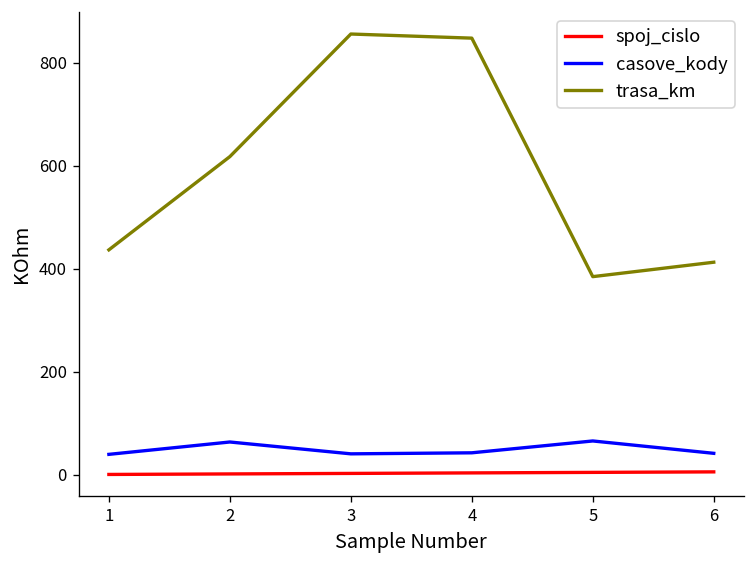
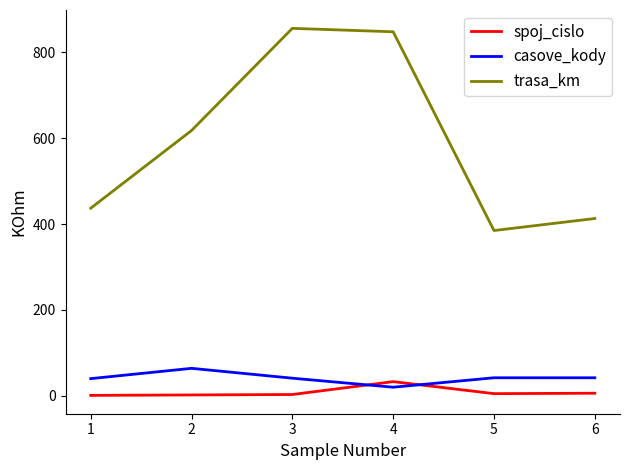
  {
    "spoj_cislo": {
      "1": 0,
      "2": 0,
      "3": 0,
-     "4": 0,
+     "4": 30,
      "5": 10,
      "6": 10
    },
    "casove_kody": {
      "1": 40,
      "2": 60,
      "3": 40,
-     "4": 40,
-     "5": 70,
+     "4": 20,
+     "5": 40,
      "6": 40
    },
    "trasa_km": {
      "1": 440,
      "2": 620,
      "3": 860,
      "4": 850,
      "5": 390,
      "6": 410
    }
  }
